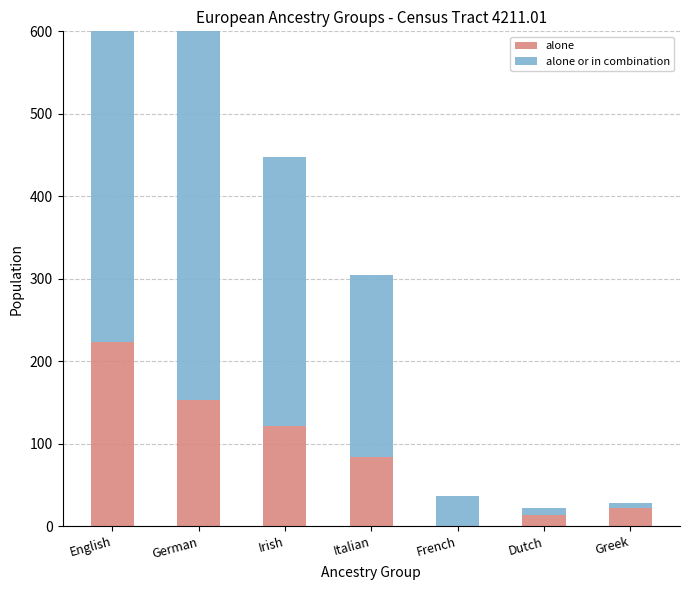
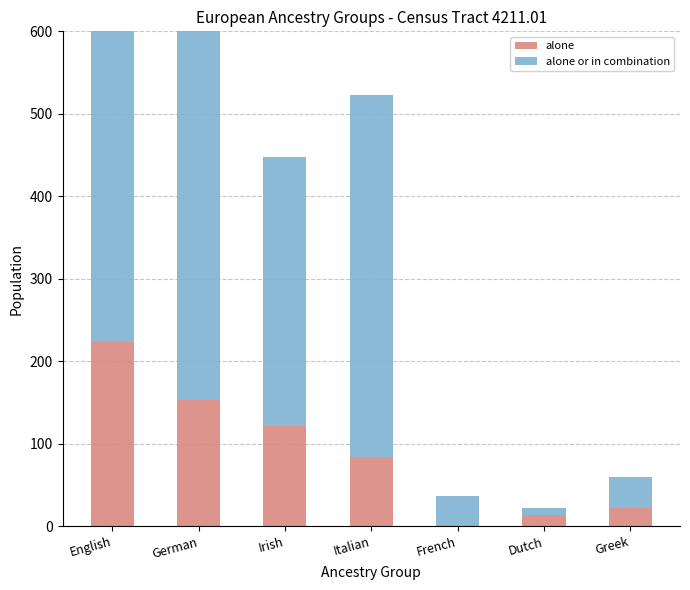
  {
    "alone": {
      "English": 220,
      "German": 150,
      "Irish": 120,
      "Italian": 80,
      "French": 0,
      "Dutch": 10,
      "Greek": 20
    },
    "alone or in combination": {
      "Irish": 330,
-     "Italian": 220,
+     "Italian": 440,
      "French": 40,
      "Dutch": 10,
-     "Greek": 10
+     "Greek": 40
    }
  }
